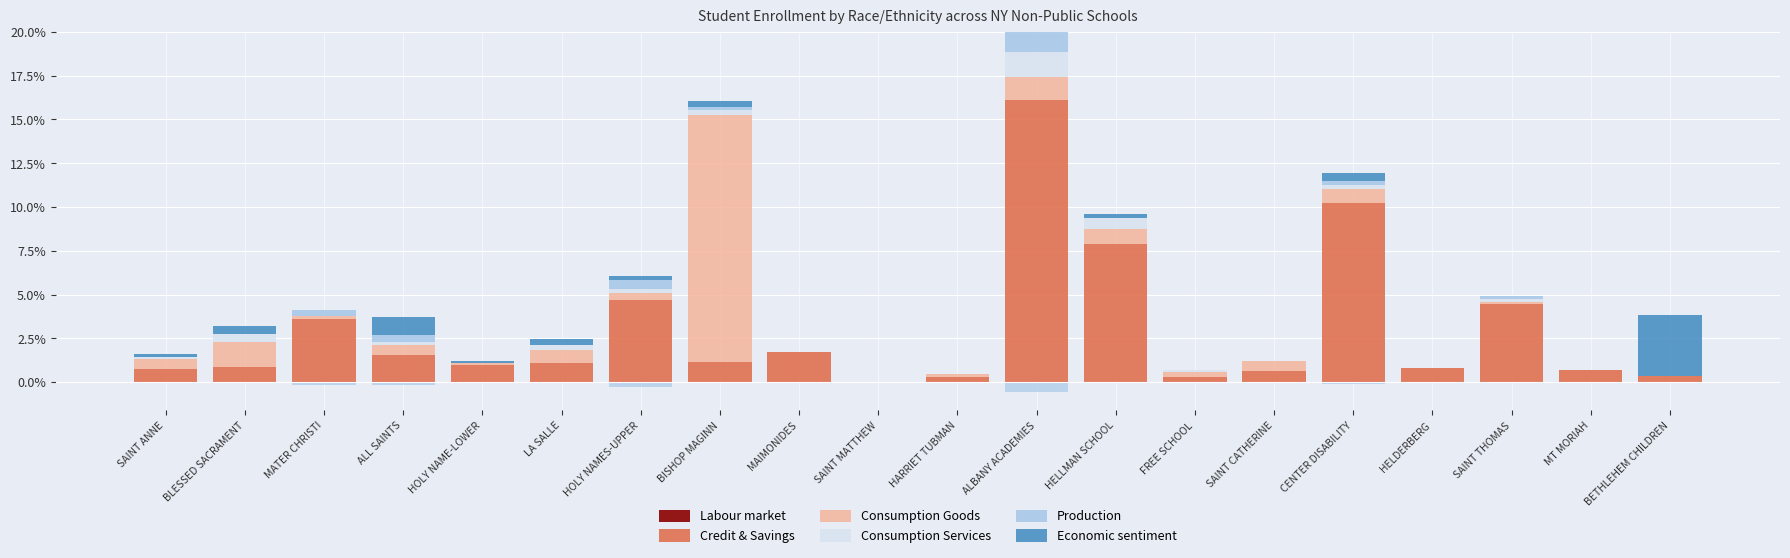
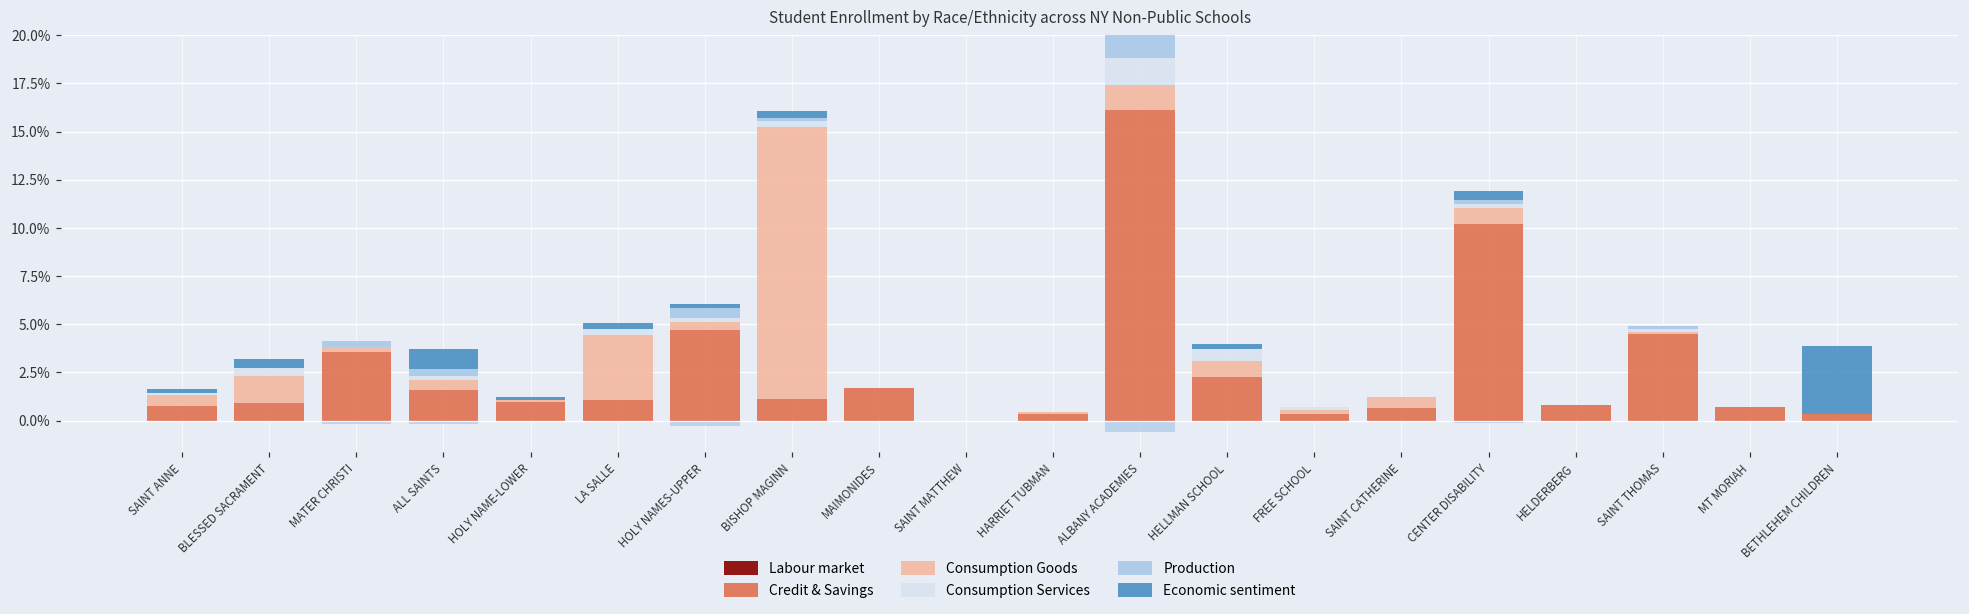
  {
    "Labour market": {
      "SAINT ANNE": "0.0%",
      "BLESSED SACRAMENT": "0.0%",
      "MATER CHRISTI": "0.0%",
      "ALL SAINTS": "0.0%",
      "HOLY NAME-LOWER": "0.0%",
      "LA SALLE": "0.0%",
      "HOLY NAMES-UPPER": "0.0%",
      "BISHOP MAGINN": "0.0%",
      "MAIMONIDES": "0.0%",
      "SAINT MATTHEW": "0.0%",
      "HARRIET TUBMAN": "0.0%",
      "ALBANY ACADEMIES": "0.0%",
      "HELLMAN SCHOOL": "0.0%",
      "FREE SCHOOL": "0.0%",
      "SAINT CATHERINE": "0.0%",
      "CENTER DISABILITY": "0.0%",
      "HELDERBERG": "0.0%",
      "SAINT THOMAS": "0.0%",
      "MT MORIAH": "0.0%",
      "BETHLEHEM CHILDREN": "0.0%"
    },
    "Credit & Savings": {
      "SAINT ANNE": "0.8%",
      "BLESSED SACRAMENT": "0.9%",
      "MATER CHRISTI": "3.6%",
      "ALL SAINTS": "1.6%",
      "HOLY NAME-LOWER": "1.0%",
      "LA SALLE": "1.1%",
      "HOLY NAMES-UPPER": "4.7%",
      "BISHOP MAGINN": "1.1%",
      "MAIMONIDES": "1.7%",
      "SAINT MATTHEW": "0.0%",
      "HARRIET TUBMAN": "0.3%",
      "ALBANY ACADEMIES": "16.1%",
-     "HELLMAN SCHOOL": "7.9%",
+     "HELLMAN SCHOOL": "2.2%",
      "FREE SCHOOL": "0.3%",
      "SAINT CATHERINE": "0.6%",
      "CENTER DISABILITY": "10.2%",
      "HELDERBERG": "0.8%",
      "SAINT THOMAS": "4.5%",
      "MT MORIAH": "0.7%",
      "BETHLEHEM CHILDREN": "0.3%"
    },
    "Consumption Goods": {
      "SAINT ANNE": "0.5%",
      "BLESSED SACRAMENT": "1.4%",
      "MATER CHRISTI": "0.2%",
      "ALL SAINTS": "0.5%",
-     "LA SALLE": "0.7%",
+     "LA SALLE": "3.4%",
      "HOLY NAMES-UPPER": "0.4%",
      "BISHOP MAGINN": "14.1%",
      "MAIMONIDES": "0.0%",
      "SAINT MATTHEW": "0.0%",
      "HARRIET TUBMAN": "0.1%",
      "ALBANY ACADEMIES": "1.3%",
      "HELLMAN SCHOOL": "0.8%",
      "FREE SCHOOL": "0.2%",
      "SAINT CATHERINE": "0.6%",
      "CENTER DISABILITY": "0.8%",
      "HELDERBERG": "0.0%",
      "MT MORIAH": "0.0%",
      "BETHLEHEM CHILDREN": "0.0%"
    },
    "Economic sentiment": {
      "SAINT ANNE": "0.2%",
      "BLESSED SACRAMENT": "0.4%",
      "MATER CHRISTI": "0.0%",
      "ALL SAINTS": "1.0%",
      "LA SALLE": "0.3%",
      "HOLY NAMES-UPPER": "0.2%",
      "BISHOP MAGINN": "0.3%",
      "MAIMONIDES": "0.0%",
      "SAINT MATTHEW": "0.0%",
      "HARRIET TUBMAN": "0.0%",
      "ALBANY ACADEMIES": "0.0%",
      "HELLMAN SCHOOL": "0.2%",
      "FREE SCHOOL": "0.0%",
      "SAINT CATHERINE": "0.0%",
      "CENTER DISABILITY": "0.5%",
      "HELDERBERG": "0.0%",
      "SAINT THOMAS": "0.0%",
      "MT MORIAH": "0.0%",
      "BETHLEHEM CHILDREN": "3.5%"
    }
  }
